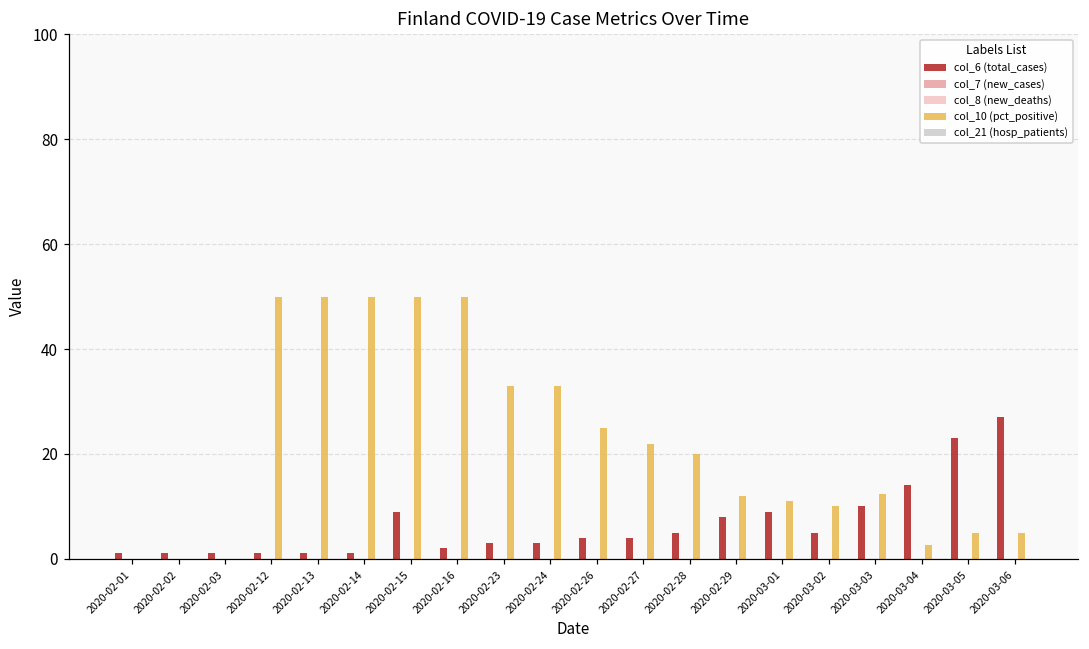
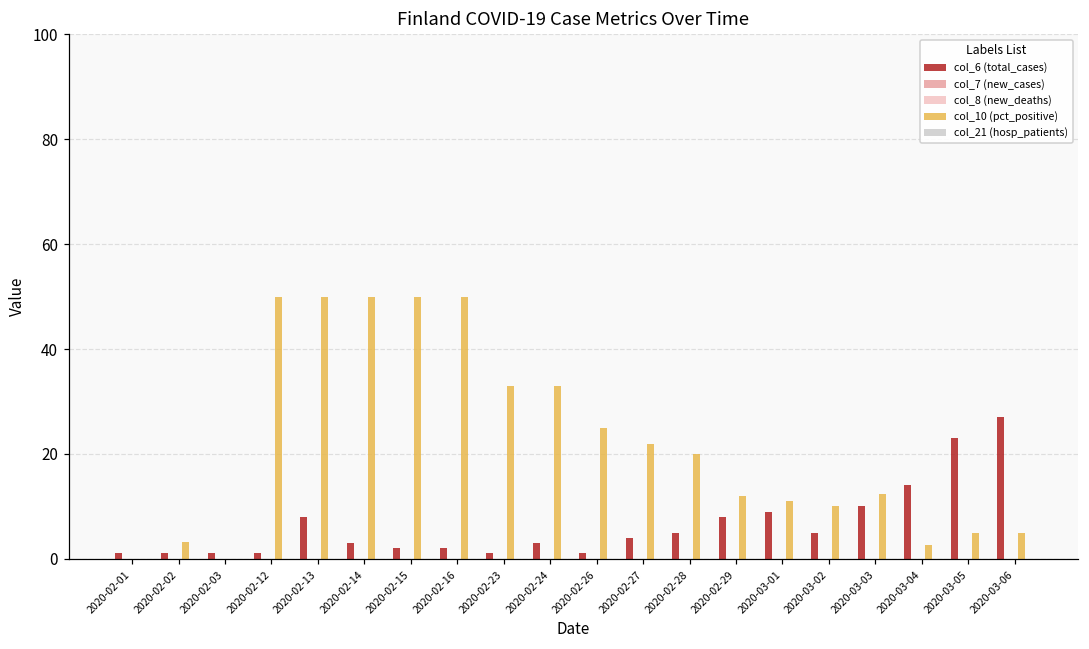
  {
    "col_6 (total_cases)": {
      "2020-02-01": 1,
      "2020-02-02": 1,
      "2020-02-03": 1,
      "2020-02-12": 1,
-     "2020-02-13": 1,
-     "2020-02-14": 1,
-     "2020-02-15": 9,
+     "2020-02-13": 8,
+     "2020-02-14": 3,
+     "2020-02-15": 2,
      "2020-02-16": 2,
-     "2020-02-23": 3,
+     "2020-02-23": 1,
      "2020-02-24": 3,
-     "2020-02-26": 4,
+     "2020-02-26": 1,
      "2020-02-27": 4,
      "2020-02-28": 5,
      "2020-02-29": 8,
      "2020-03-01": 9,
      "2020-03-02": 5,
      "2020-03-03": 10,
      "2020-03-04": 14,
      "2020-03-05": 23,
      "2020-03-06": 27
    },
    "col_10 (pct_positive)": {
      "2020-02-01": 0,
-     "2020-02-02": 0,
+     "2020-02-02": 3,
      "2020-02-03": 0,
      "2020-02-12": 50,
      "2020-02-13": 50,
      "2020-02-14": 50,
      "2020-02-15": 50,
      "2020-02-16": 50,
      "2020-02-23": 33,
      "2020-02-24": 33,
      "2020-02-26": 25,
      "2020-02-27": 22,
      "2020-02-28": 20,
      "2020-02-29": 12,
      "2020-03-01": 11,
      "2020-03-02": 10,
      "2020-03-03": 12,
      "2020-03-04": 3,
      "2020-03-05": 5,
      "2020-03-06": 5
    }
  }
